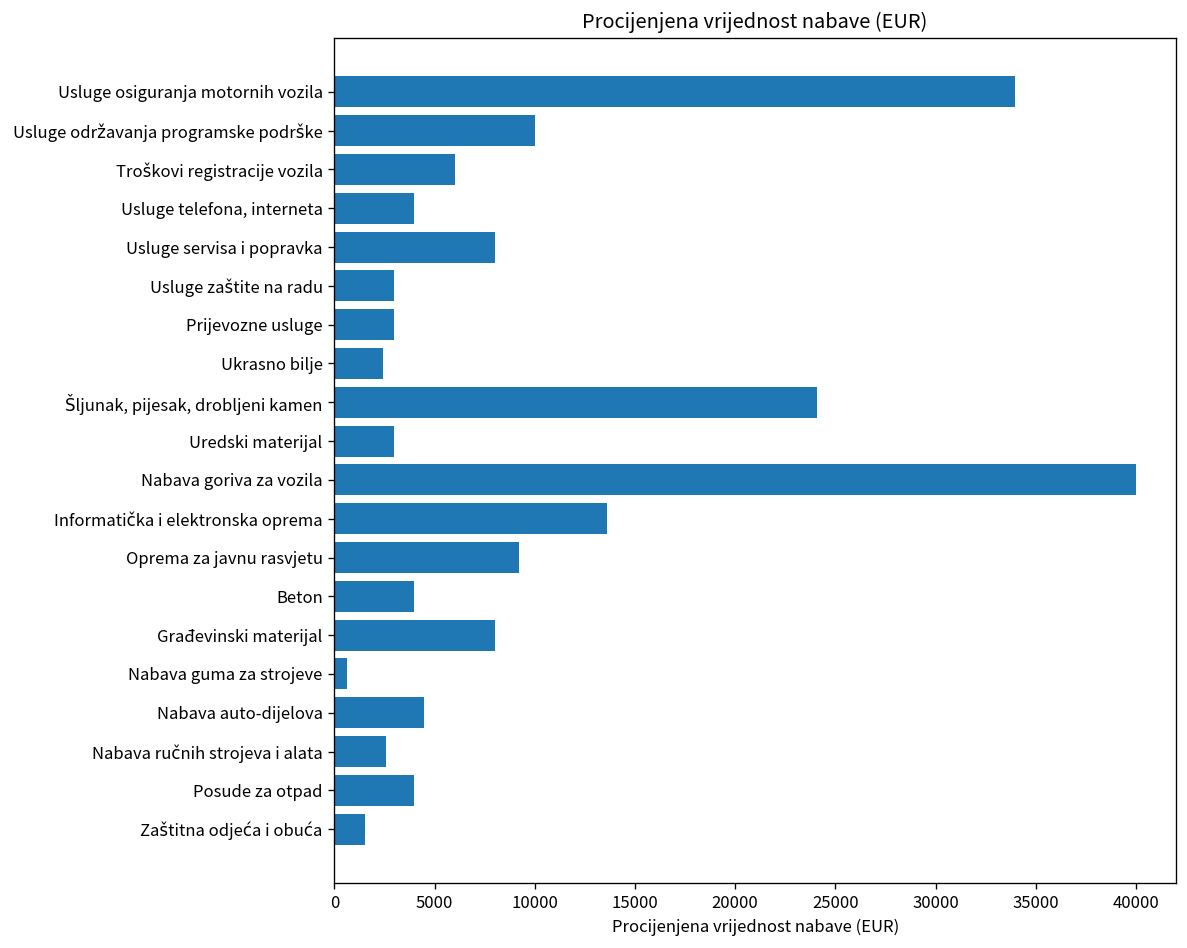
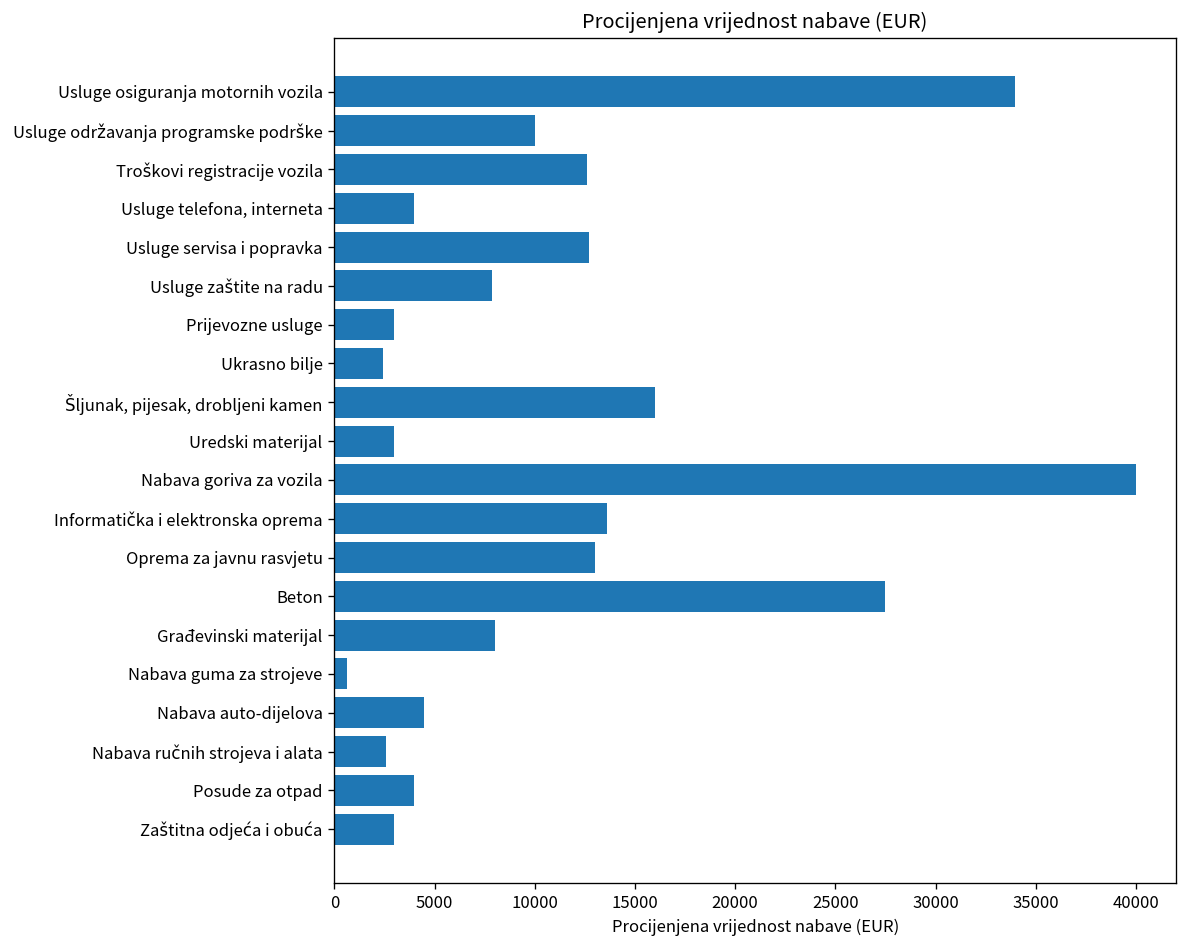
  {
    "Usluge osiguranja motornih vozila": 33900,
    "Usluge održavanja programske podrške": 10000,
-   "Troškovi registracije vozila": 6000,
+   "Troškovi registracije vozila": 12600,
    "Usluge telefona, interneta": 4000,
-   "Usluge servisa i popravka": 8000,
-   "Usluge zaštite na radu": 3000,
+   "Usluge servisa i popravka": 12700,
+   "Usluge zaštite na radu": 7900,
    "Prijevozne usluge": 3000,
    "Ukrasno bilje": 2400,
-   "Šljunak, pijesak, drobljeni kamen": 24100,
+   "Šljunak, pijesak, drobljeni kamen": 16000,
    "Uredski materijal": 3000,
    "Nabava goriva za vozila": 40000,
    "Informatička i elektronska oprema": 13600,
-   "Oprema za javnu rasvjetu": 9200,
-   "Beton": 4000,
+   "Oprema za javnu rasvjetu": 13000,
+   "Beton": 27500,
    "Građevinski materijal": 8000,
    "Nabava guma za strojeve": 600,
    "Nabava auto-dijelova": 4500,
    "Nabava ručnih strojeva i alata": 2600,
    "Posude za otpad": 4000,
-   "Zaštitna odjeća i obuća": 1500
+   "Zaštitna odjeća i obuća": 3000
  }
